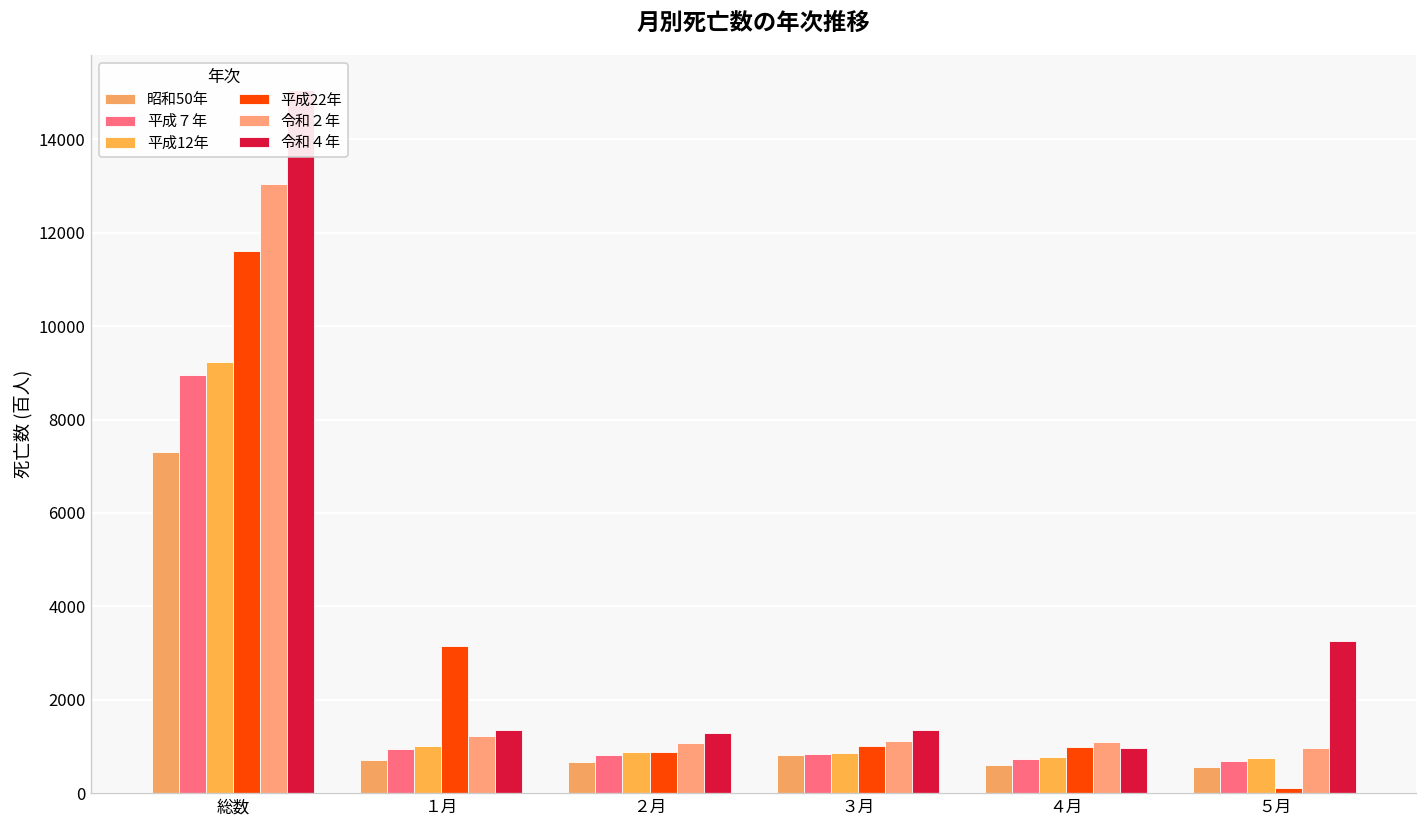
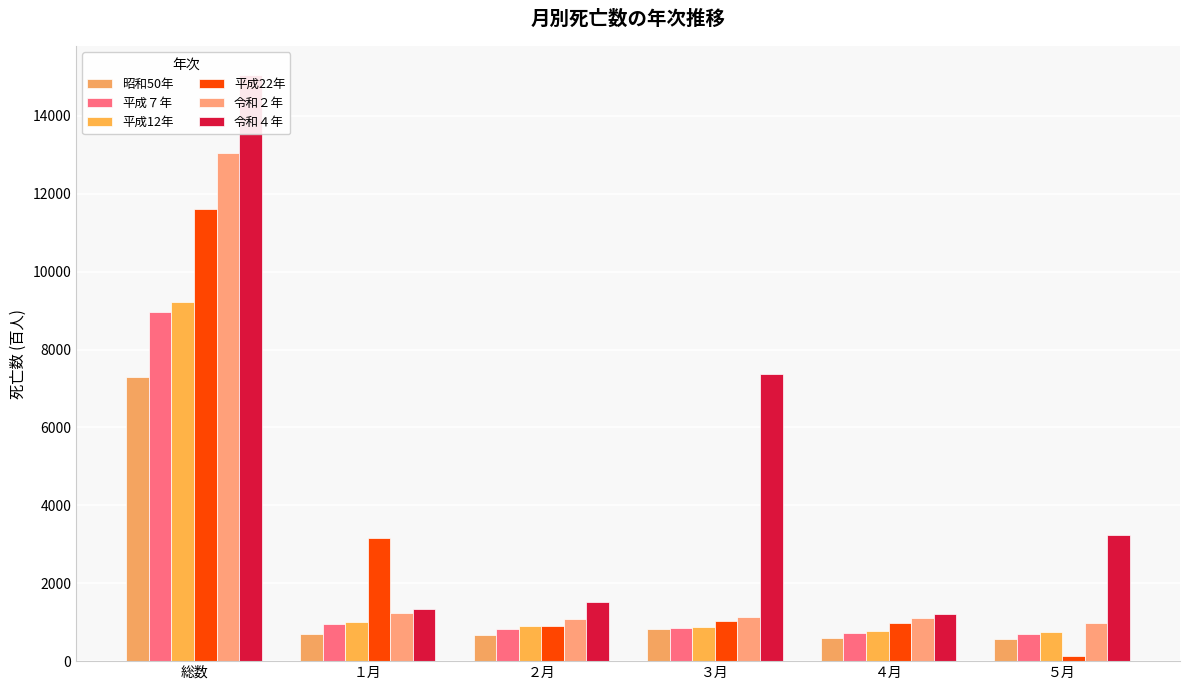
  {
    "平成22年": {
      "総数": 11600,
      "１月": 3200,
      "２月": 900,
      "３月": 1000,
      "４月": 1000,
      "５月": 100
    },
    "令和４年": {
      "１月": 1400,
-     "２月": 1300,
-     "３月": 1400,
-     "４月": 1000,
+     "２月": 1500,
+     "３月": 7400,
+     "４月": 1200,
      "５月": 3300
    }
  }
